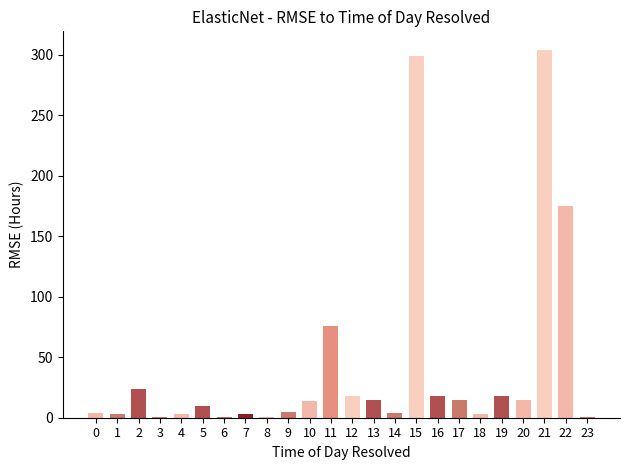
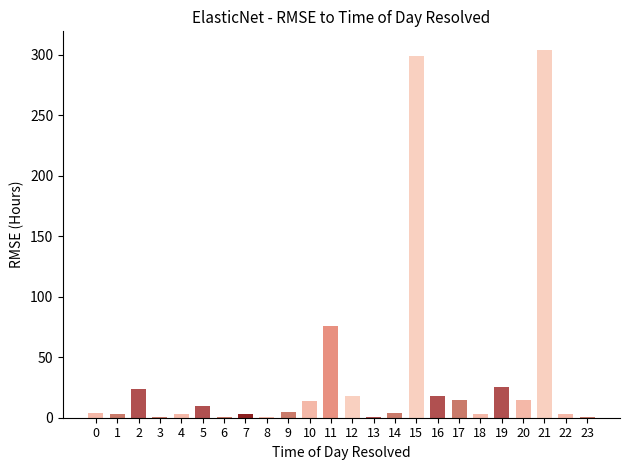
  {
    "0": 4,
    "1": 3,
    "2": 24,
    "4": 3,
    "5": 10,
    "7": 3,
    "9": 5,
    "10": 14,
    "11": 76,
    "12": 18,
-   "13": 15,
+   "13": 1,
    "14": 4,
    "15": 299,
    "16": 18,
    "17": 15,
    "18": 3,
-   "19": 18,
+   "19": 25,
    "20": 15,
    "21": 304,
-   "22": 175
+   "22": 3
  }
